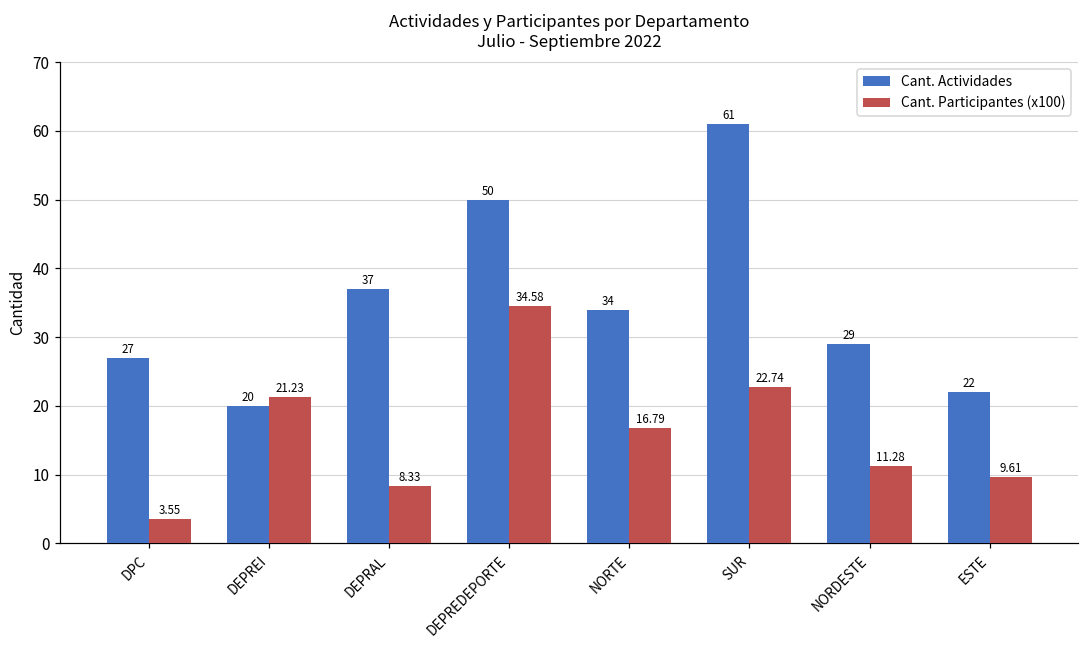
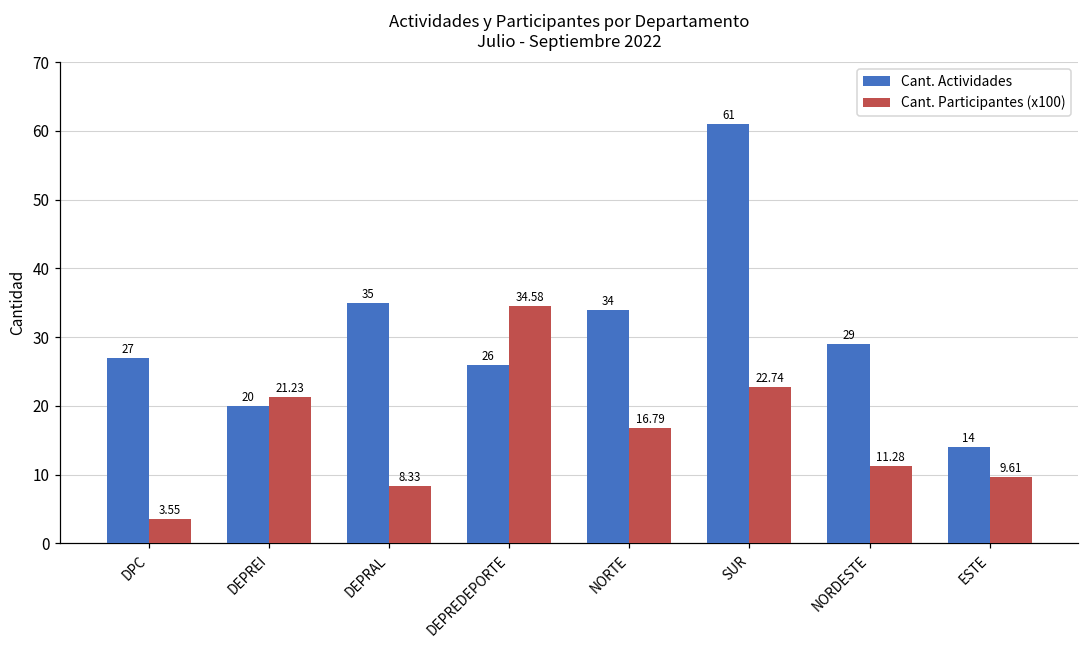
  {
    "Cant. Actividades": {
      "DPC": 27,
      "DEPREI": 20,
-     "DEPRAL": 37,
-     "DEPREDEPORTE": 50,
+     "DEPRAL": 35,
+     "DEPREDEPORTE": 26,
      "NORTE": 34,
      "SUR": 61,
      "NORDESTE": 29,
-     "ESTE": 22
+     "ESTE": 14
    },
    "Cant. Participantes (x100)": {
      "DPC": 3.55,
      "DEPREI": 21.23,
      "DEPRAL": 8.33,
      "DEPREDEPORTE": 34.58,
      "NORTE": 16.79,
      "SUR": 22.74,
      "NORDESTE": 11.28,
      "ESTE": 9.61
    }
  }
